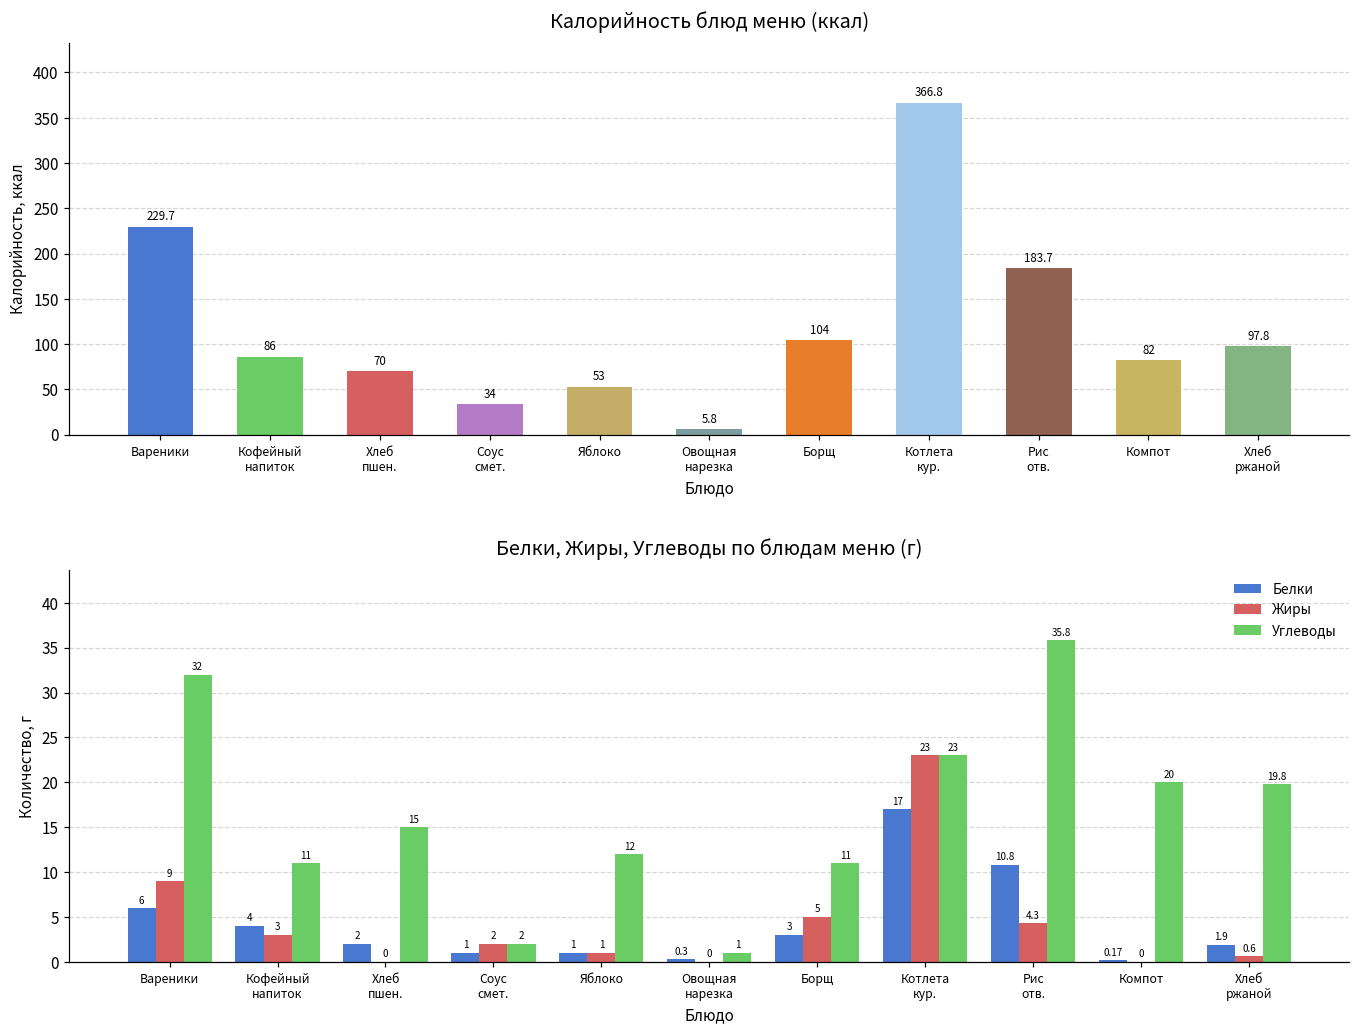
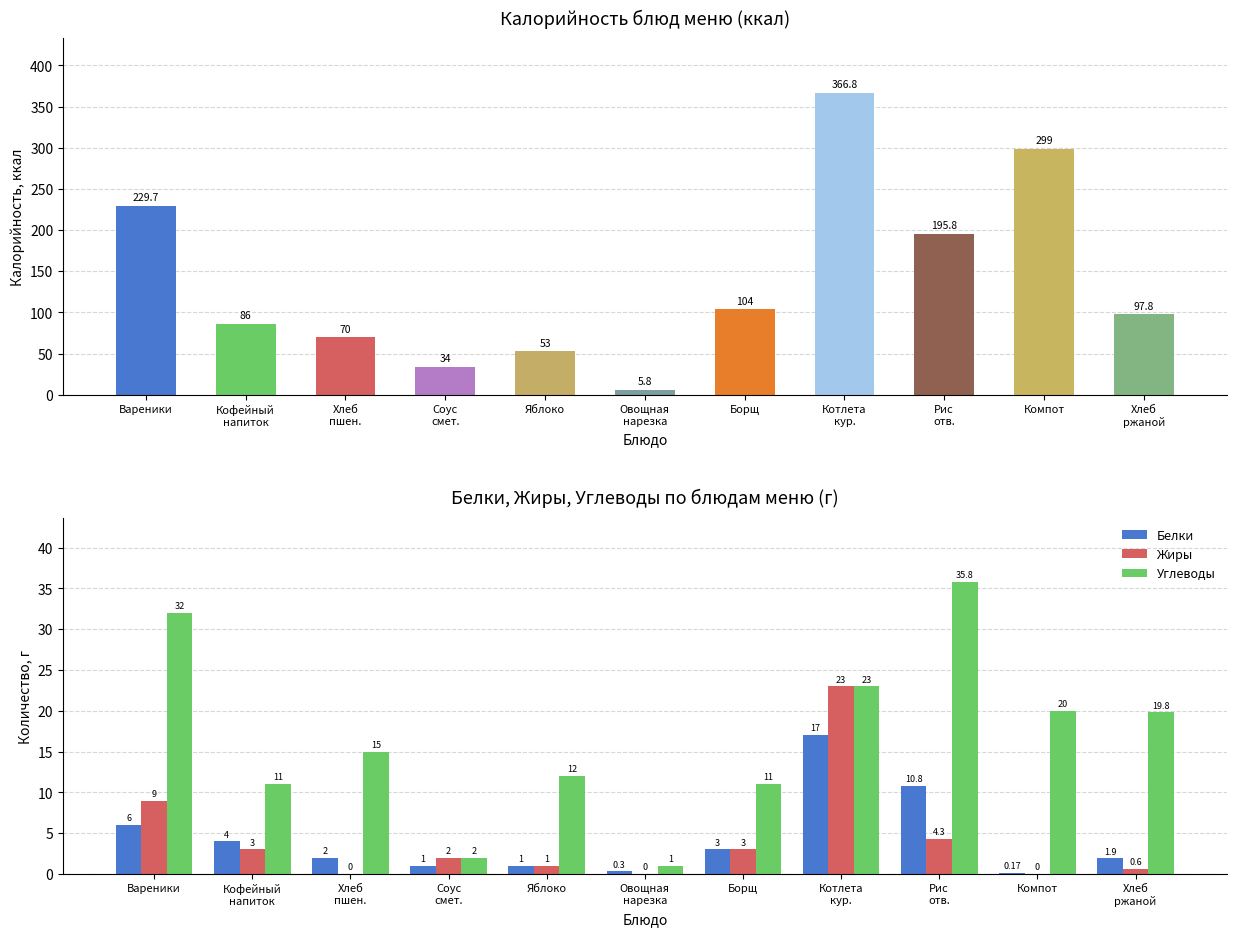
  {
    "Калорийность блюд меню (ккал)": {
      "Вареники": 229.7,
      "Кофейный напиток": 86,
      "Хлеб пшен.": 70,
      "Соус смет.": 34,
      "Яблоко": 53,
      "Овощная нарезка": 5.8,
      "Борщ": 104,
      "Котлета кур.": 366.8,
-     "Рис отв.": 183.7,
-     "Компот": 82,
+     "Рис отв.": 195.8,
+     "Компот": 299,
      "Хлеб ржаной": 97.8
    },
    "Белки, Жиры, Углеводы по блюдам меню (г)": {
      "Белки": {
        "Вареники": 6,
        "Кофейный напиток": 4,
        "Хлеб пшен.": 2,
        "Соус смет.": 1,
        "Яблоко": 1,
        "Овощная нарезка": 0.3,
        "Борщ": 3,
        "Котлета кур.": 17,
        "Рис отв.": 10.8,
        "Компот": 0.17,
        "Хлеб ржаной": 1.9
      },
      "Жиры": {
        "Вареники": 9,
        "Кофейный напиток": 3,
        "Хлеб пшен.": 0,
        "Соус смет.": 2,
        "Яблоко": 1,
        "Овощная нарезка": 0,
-       "Борщ": 5,
+       "Борщ": 3,
        "Котлета кур.": 23,
        "Рис отв.": 4.3,
        "Компот": 0,
        "Хлеб ржаной": 0.6
      },
      "Углеводы": {
        "Вареники": 32,
        "Кофейный напиток": 11,
        "Хлеб пшен.": 15,
        "Соус смет.": 2,
        "Яблоко": 12,
        "Овощная нарезка": 1,
        "Борщ": 11,
        "Котлета кур.": 23,
        "Рис отв.": 35.8,
        "Компот": 20,
        "Хлеб ржаной": 19.8
      }
    }
  }
